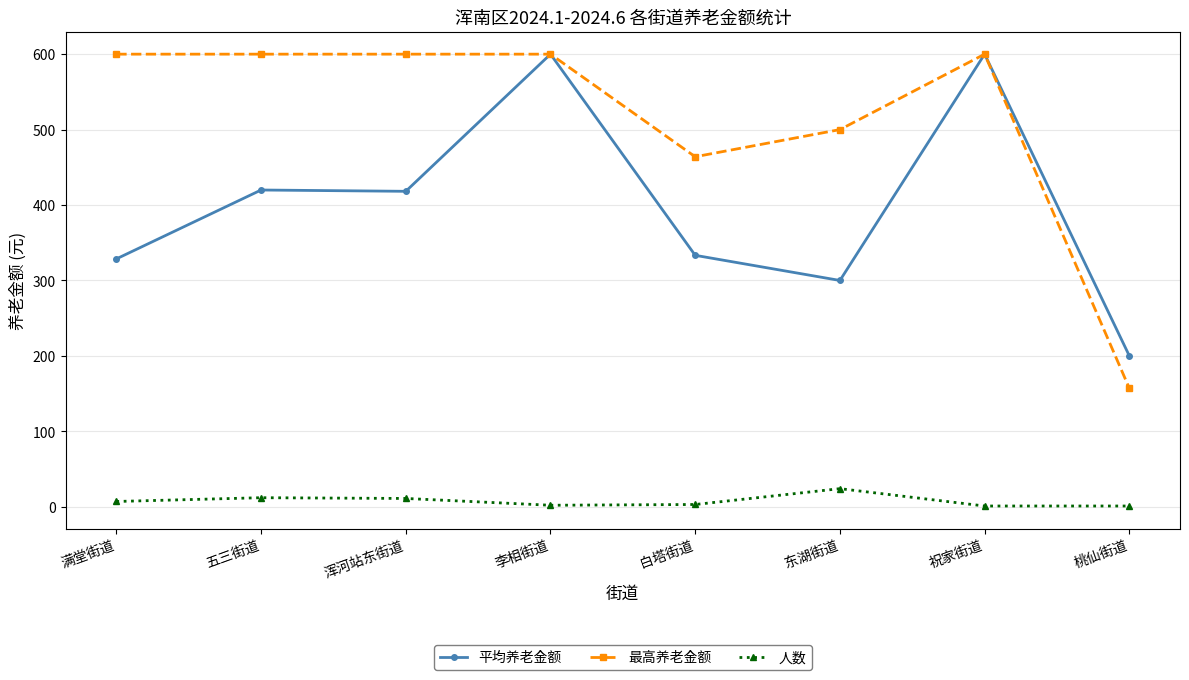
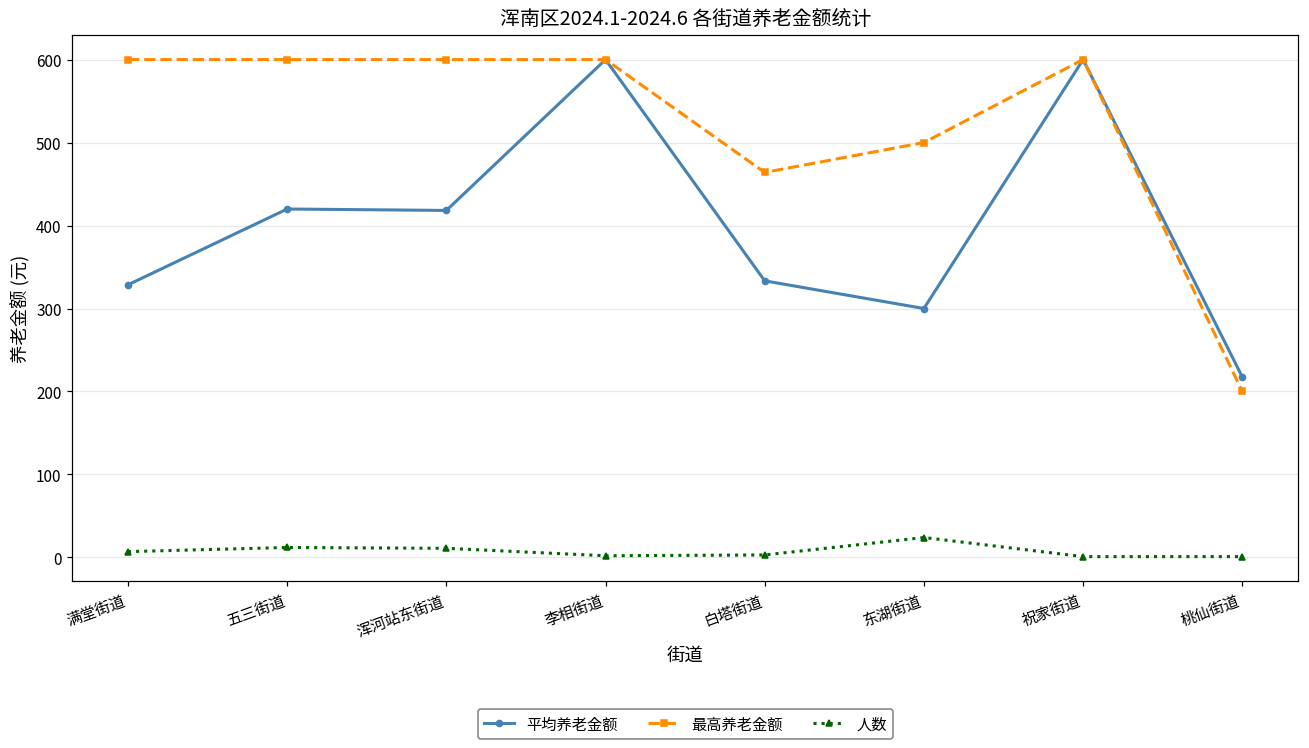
  {
    "平均养老金额": {
      "满堂街道": 330,
      "五三街道": 420,
      "浑河站东街道": 420,
      "白塔街道": 330,
      "东湖街道": 300,
-     "桃仙街道": 200
+     "桃仙街道": 220
    },
    "最高养老金额": {
      "满堂街道": 600,
      "五三街道": 600,
      "浑河站东街道": 600,
      "白塔街道": 460,
      "东湖街道": 500,
-     "桃仙街道": 160
+     "桃仙街道": 200
    },
    "人数": {
      "满堂街道": 10,
      "五三街道": 10,
      "浑河站东街道": 10,
      "李相街道": 0,
      "白塔街道": 0,
      "东湖街道": 20,
      "祝家街道": 0,
      "桃仙街道": 0
    }
  }
